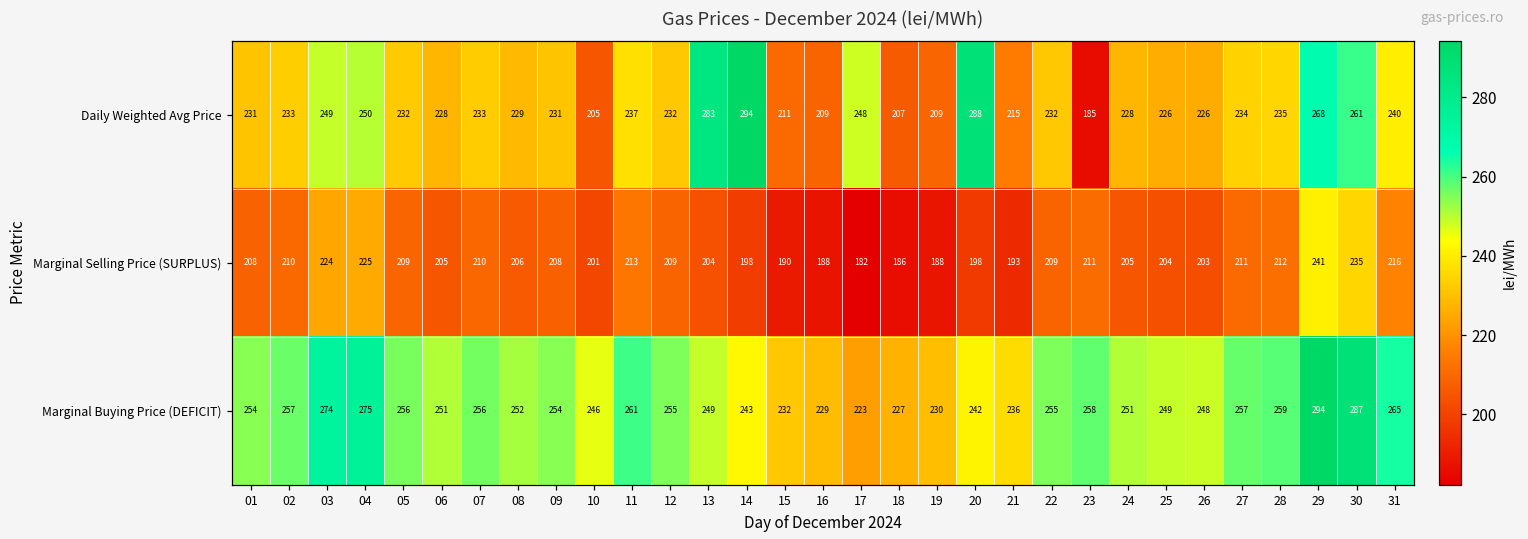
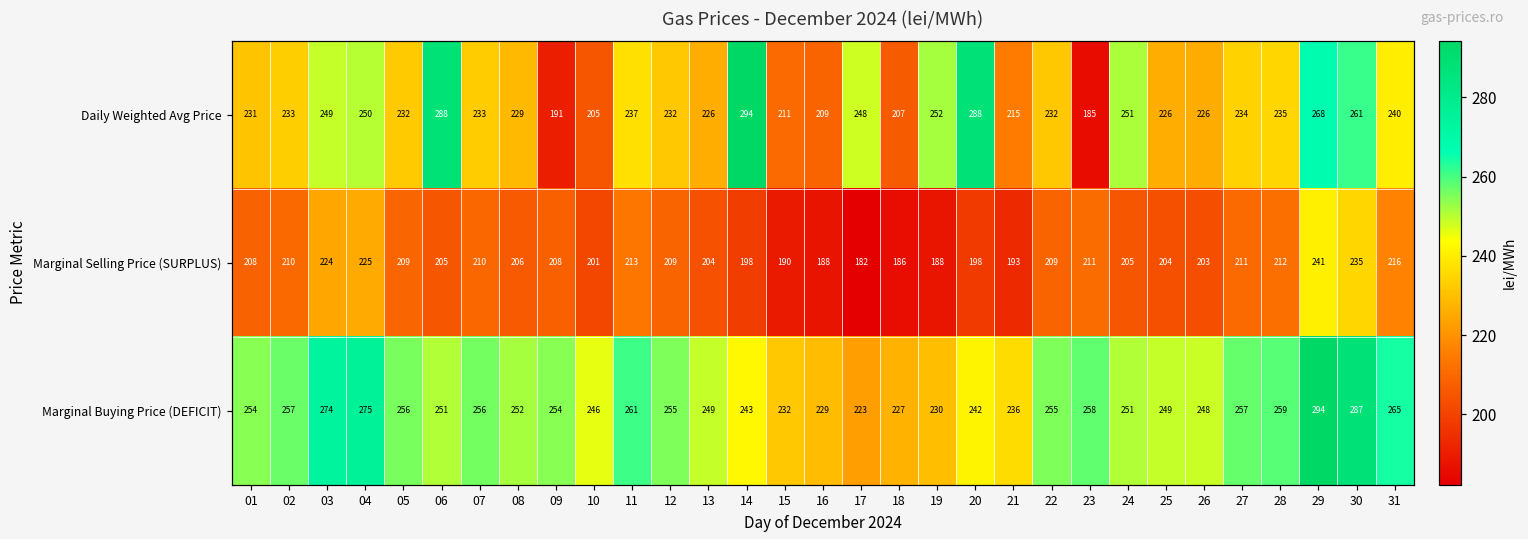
  {
    "Daily Weighted Avg Price": {
      "01": 231,
      "02": 233,
      "03": 249,
      "04": 250,
      "05": 232,
-     "06": 228,
+     "06": 288,
      "07": 233,
      "08": 229,
-     "09": 231,
+     "09": 191,
      "10": 205,
      "11": 237,
      "12": 232,
-     "13": 283,
+     "13": 226,
      "14": 294,
      "15": 211,
      "16": 209,
      "17": 248,
      "18": 207,
-     "19": 209,
+     "19": 252,
      "20": 288,
      "21": 215,
      "22": 232,
      "23": 185,
-     "24": 228,
+     "24": 251,
      "25": 226,
      "26": 226,
      "27": 234,
      "28": 235,
      "29": 268,
      "30": 261,
      "31": 240
    },
    "Marginal Selling Price (SURPLUS)": {
      "01": 208,
      "02": 210,
      "03": 224,
      "04": 225,
      "05": 209,
      "06": 205,
      "07": 210,
      "08": 206,
      "09": 208,
      "10": 201,
      "11": 213,
      "12": 209,
      "13": 204,
      "14": 198,
      "15": 190,
      "16": 188,
      "17": 182,
      "18": 186,
      "19": 188,
      "20": 198,
      "21": 193,
      "22": 209,
      "23": 211,
      "24": 205,
      "25": 204,
      "26": 203,
      "27": 211,
      "28": 212,
      "29": 241,
      "30": 235,
      "31": 216
    },
    "Marginal Buying Price (DEFICIT)": {
      "01": 254,
      "02": 257,
      "03": 274,
      "04": 275,
      "05": 256,
      "06": 251,
      "07": 256,
      "08": 252,
      "09": 254,
      "10": 246,
      "11": 261,
      "12": 255,
      "13": 249,
      "14": 243,
      "15": 232,
      "16": 229,
      "17": 223,
      "18": 227,
      "19": 230,
      "20": 242,
      "21": 236,
      "22": 255,
      "23": 258,
      "24": 251,
      "25": 249,
      "26": 248,
      "27": 257,
      "28": 259,
      "29": 294,
      "30": 287,
      "31": 265
    }
  }
